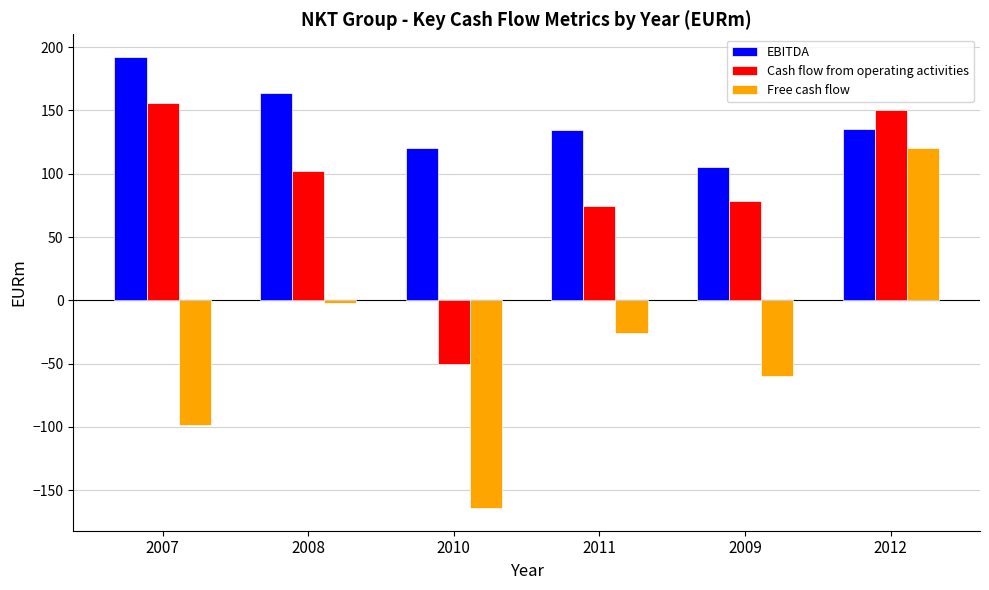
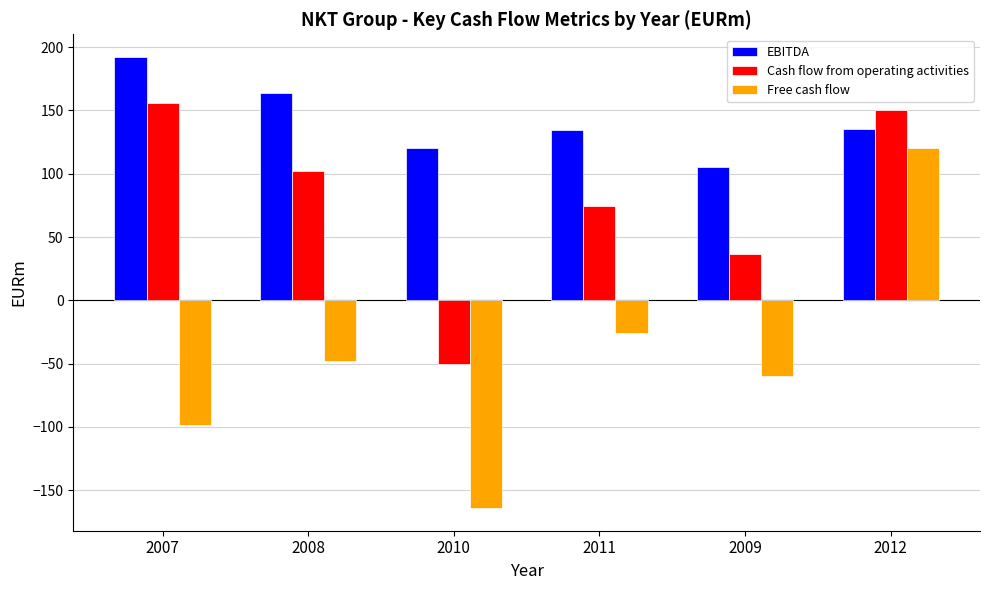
  {
    "EBITDA": {
      "2007": 192,
      "2008": 163,
      "2010": 121,
      "2011": 135,
      "2009": 105,
      "2012": 135
    },
    "Cash flow from operating activities": {
      "2007": 156,
      "2008": 102,
      "2010": -50,
      "2011": 75,
-     "2009": 78,
+     "2009": 37,
      "2012": 151
    },
    "Free cash flow": {
      "2007": -98,
-     "2008": -2,
+     "2008": -48,
      "2010": -164,
      "2011": -26,
      "2009": -60,
      "2012": 120
    }
  }
